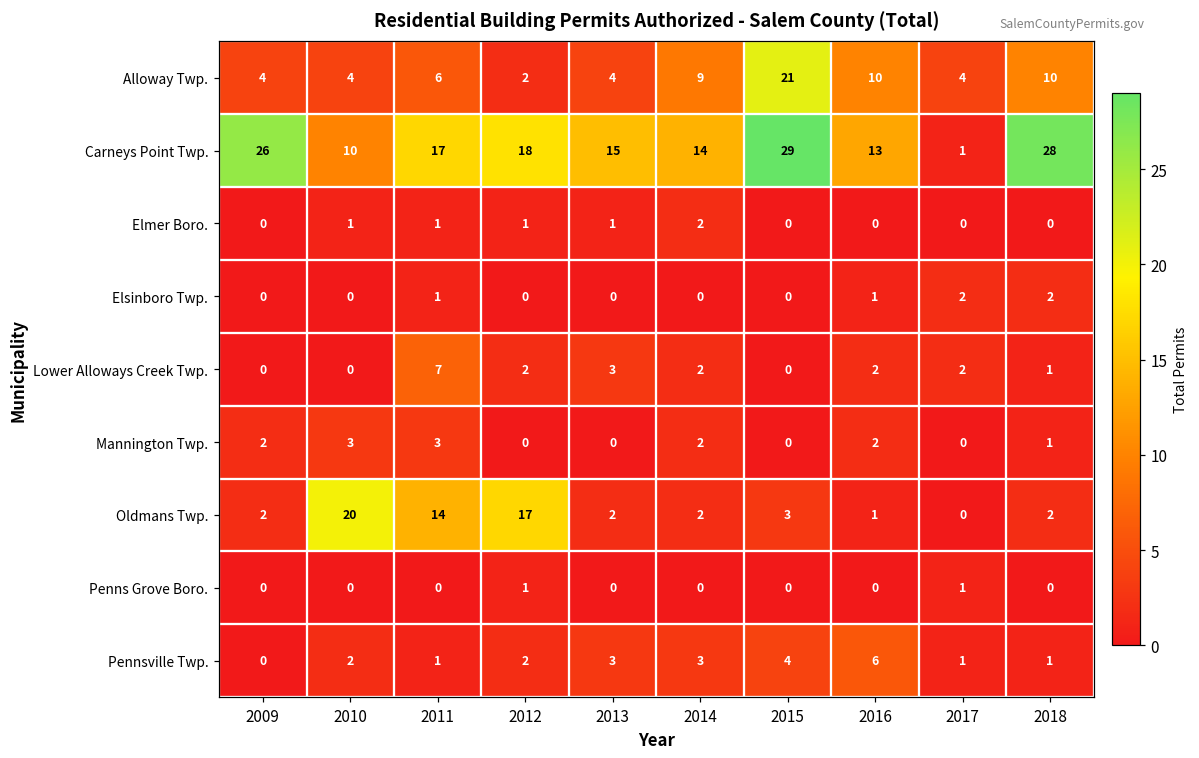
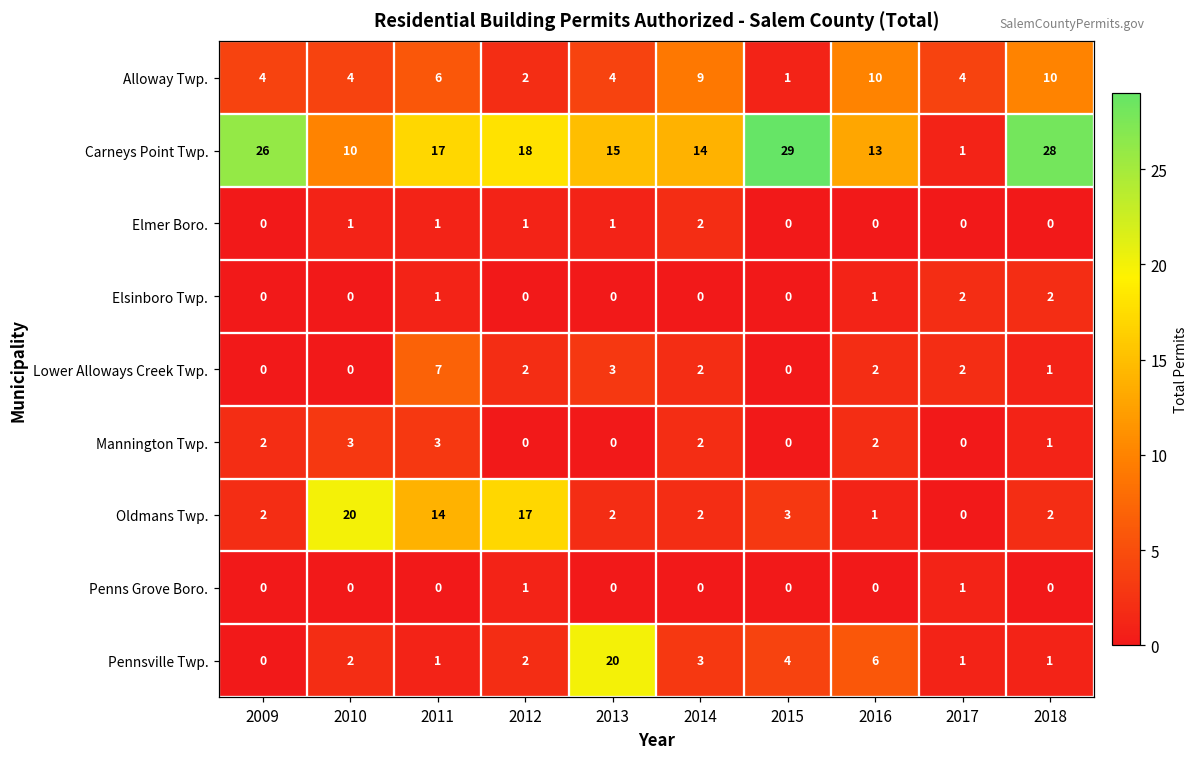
  {
    "Alloway Twp.": {
      "2009": 4,
      "2010": 4,
      "2011": 6,
      "2012": 2,
      "2013": 4,
      "2014": 9,
-     "2015": 21,
+     "2015": 1,
      "2016": 10,
      "2017": 4,
      "2018": 10
    },
    "Carneys Point Twp.": {
      "2009": 26,
      "2010": 10,
      "2011": 17,
      "2012": 18,
      "2013": 15,
      "2014": 14,
      "2015": 29,
      "2016": 13,
      "2017": 1,
      "2018": 28
    },
    "Elmer Boro.": {
      "2009": 0,
      "2010": 1,
      "2011": 1,
      "2012": 1,
      "2013": 1,
      "2014": 2,
      "2015": 0,
      "2016": 0,
      "2017": 0,
      "2018": 0
    },
    "Elsinboro Twp.": {
      "2009": 0,
      "2010": 0,
      "2011": 1,
      "2012": 0,
      "2013": 0,
      "2014": 0,
      "2015": 0,
      "2016": 1,
      "2017": 2,
      "2018": 2
    },
    "Lower Alloways Creek Twp.": {
      "2009": 0,
      "2010": 0,
      "2011": 7,
      "2012": 2,
      "2013": 3,
      "2014": 2,
      "2015": 0,
      "2016": 2,
      "2017": 2,
      "2018": 1
    },
    "Mannington Twp.": {
      "2009": 2,
      "2010": 3,
      "2011": 3,
      "2012": 0,
      "2013": 0,
      "2014": 2,
      "2015": 0,
      "2016": 2,
      "2017": 0,
      "2018": 1
    },
    "Oldmans Twp.": {
      "2009": 2,
      "2010": 20,
      "2011": 14,
      "2012": 17,
      "2013": 2,
      "2014": 2,
      "2015": 3,
      "2016": 1,
      "2017": 0,
      "2018": 2
    },
    "Penns Grove Boro.": {
      "2009": 0,
      "2010": 0,
      "2011": 0,
      "2012": 1,
      "2013": 0,
      "2014": 0,
      "2015": 0,
      "2016": 0,
      "2017": 1,
      "2018": 0
    },
    "Pennsville Twp.": {
      "2009": 0,
      "2010": 2,
      "2011": 1,
      "2012": 2,
-     "2013": 3,
+     "2013": 20,
      "2014": 3,
      "2015": 4,
      "2016": 6,
      "2017": 1,
      "2018": 1
    }
  }
